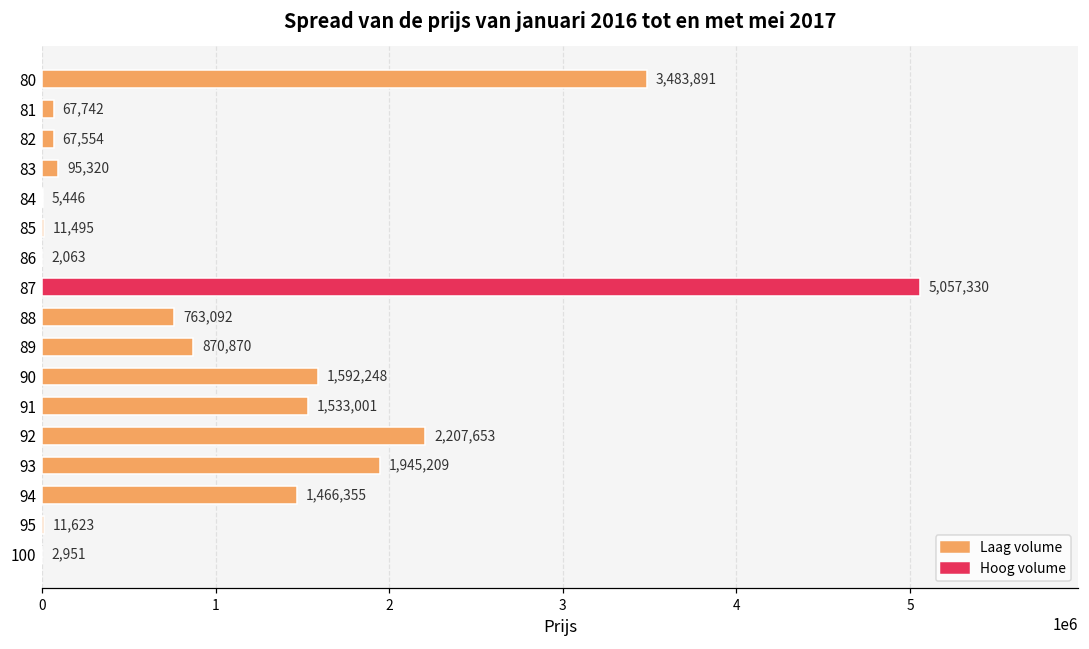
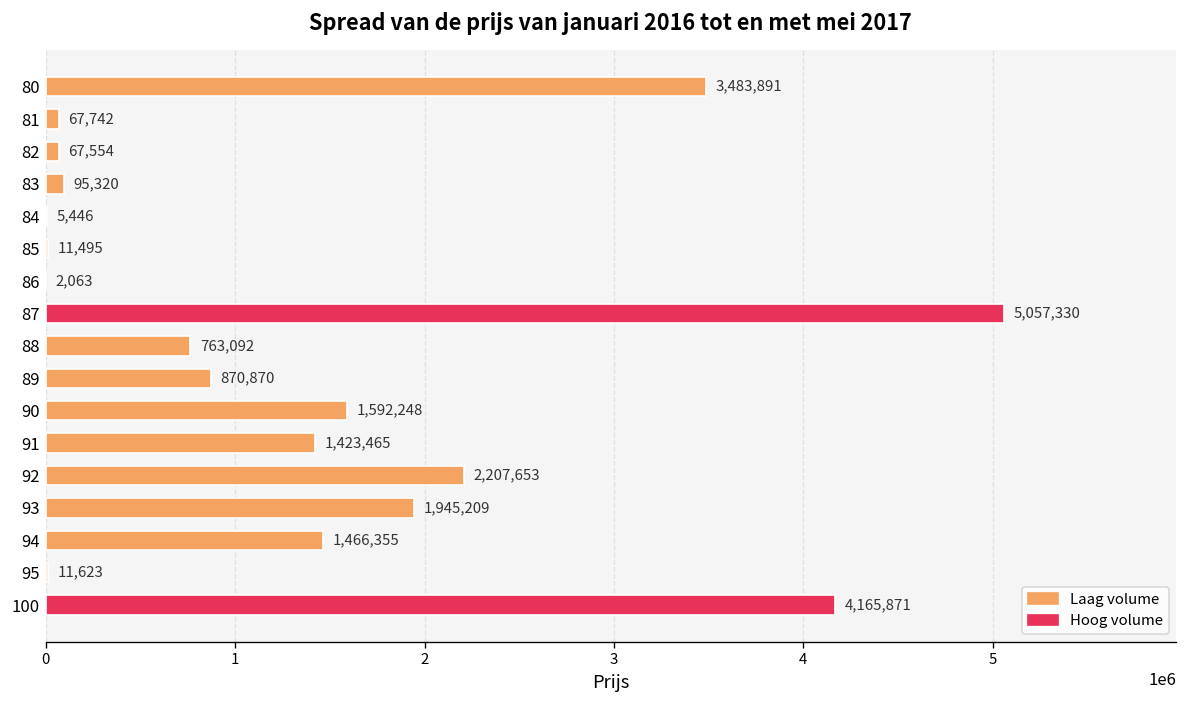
  {
    "80": "3,483,891",
    "81": "67,742",
    "82": "67,554",
    "83": "95,320",
    "84": "5,446",
    "85": "11,495",
    "86": "2,063",
    "87": "5,057,330",
    "88": "763,092",
    "89": "870,870",
    "90": "1,592,248",
-   "91": "1,533,001",
+   "91": "1,423,465",
    "92": "2,207,653",
    "93": "1,945,209",
    "94": "1,466,355",
    "95": "11,623",
-   "100": "2,951"
+   "100": "4,165,871"
  }
